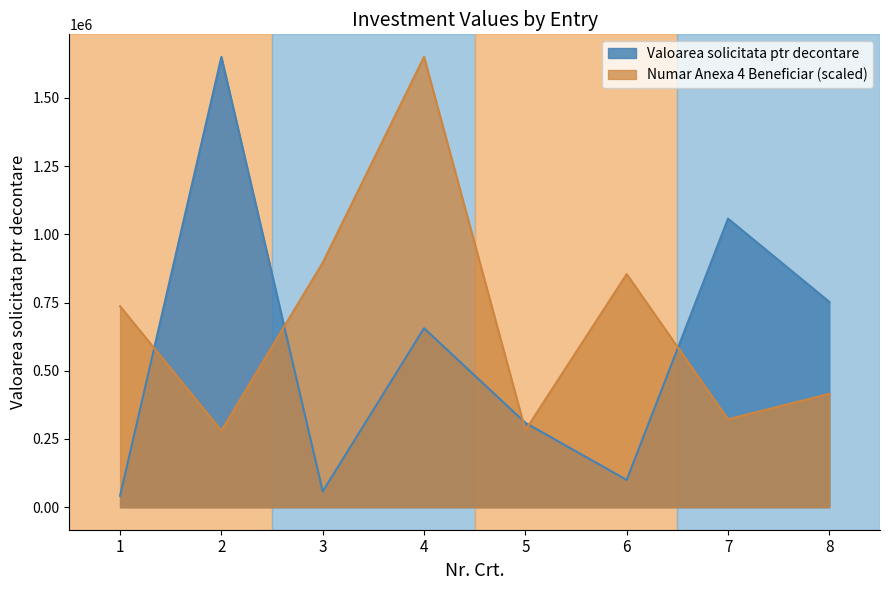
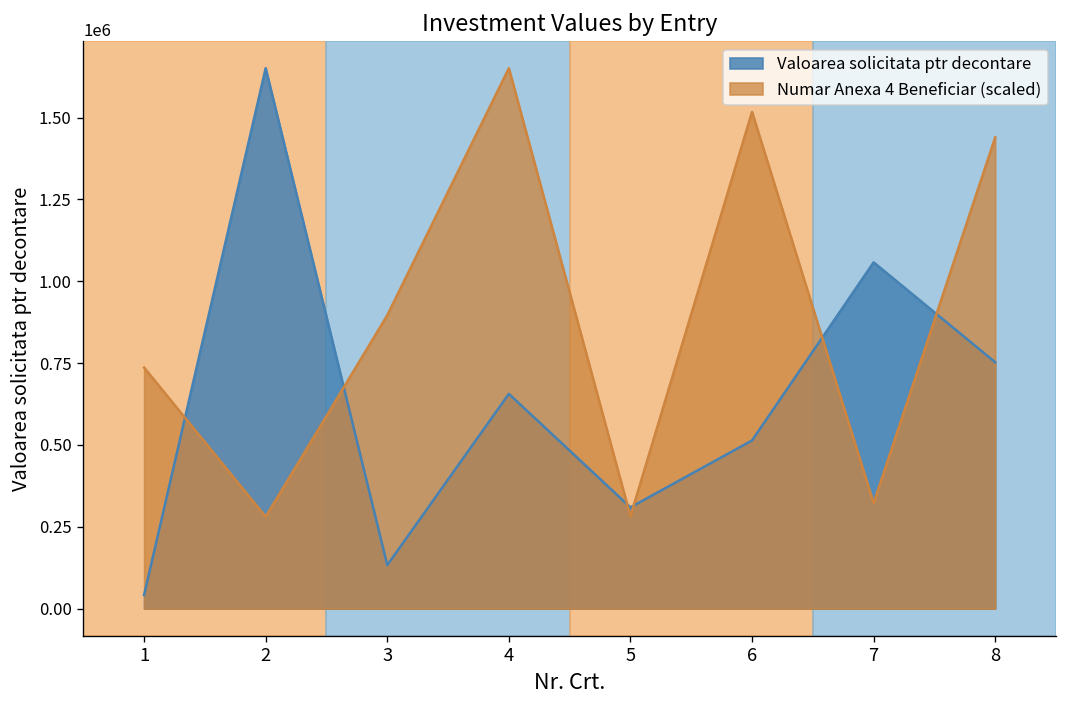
  {
    "Valoarea solicitata ptr decontare": {
      "1": 40000,
      "2": 1650000,
-     "3": 60000,
+     "3": 130000,
      "4": 660000,
      "5": 310000,
-     "6": 100000,
+     "6": 510000,
      "7": 1060000,
      "8": 750000
    },
    "Numar Anexa 4 Beneficiar (scaled)": {
      "1": 740000,
      "2": 280000,
      "3": 900000,
      "4": 1650000,
      "5": 280000,
-     "6": 850000,
+     "6": 1520000,
      "7": 320000,
-     "8": 420000
+     "8": 1440000
    }
  }
